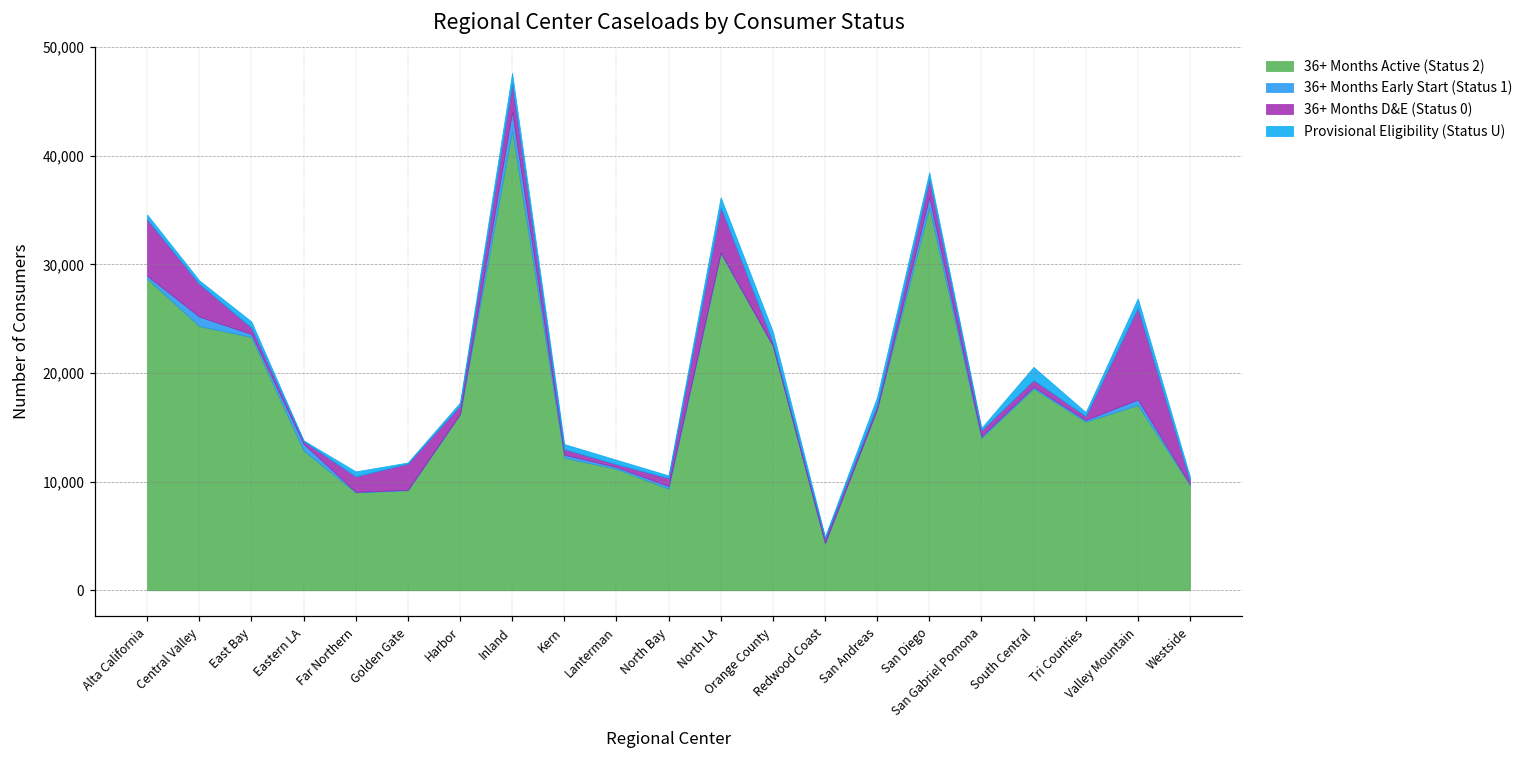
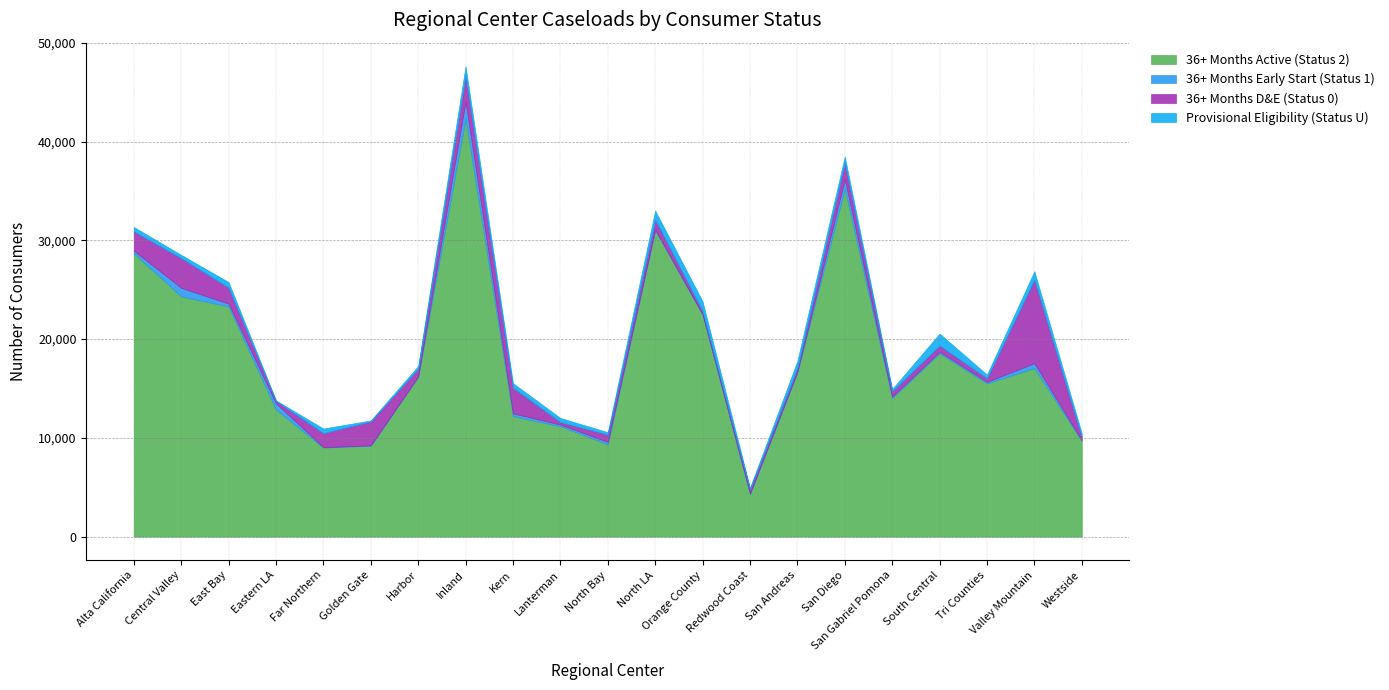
  {
    "36+ Months D&E (Status 0)": {
-     "Alta California": "5,000",
+     "Alta California": "2,000",
      "Central Valley": "3,000",
-     "East Bay": "1,000",
+     "East Bay": "2,000",
      "Far Northern": "1,000",
      "Harbor": "1,000",
      "Inland": "3,000",
-     "Kern": "1,000",
-     "North LA": "4,000",
+     "Kern": "3,000",
+     "North LA": "1,000",
      "Orange County": "0",
      "San Andreas": "0",
      "San Diego": "2,000",
      "South Central": "1,000",
      "Tri Counties": "0",
      "Valley Mountain": "8,000",
      "Westside": "0"
    }
  }
